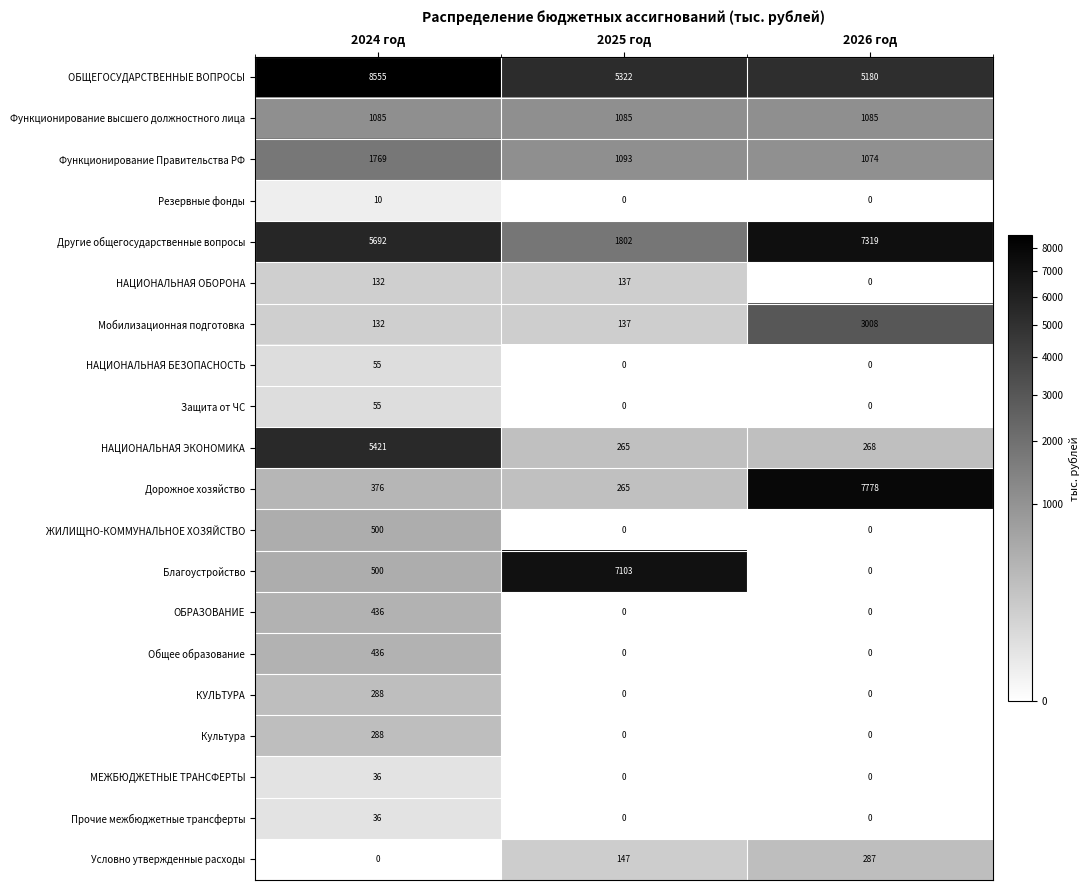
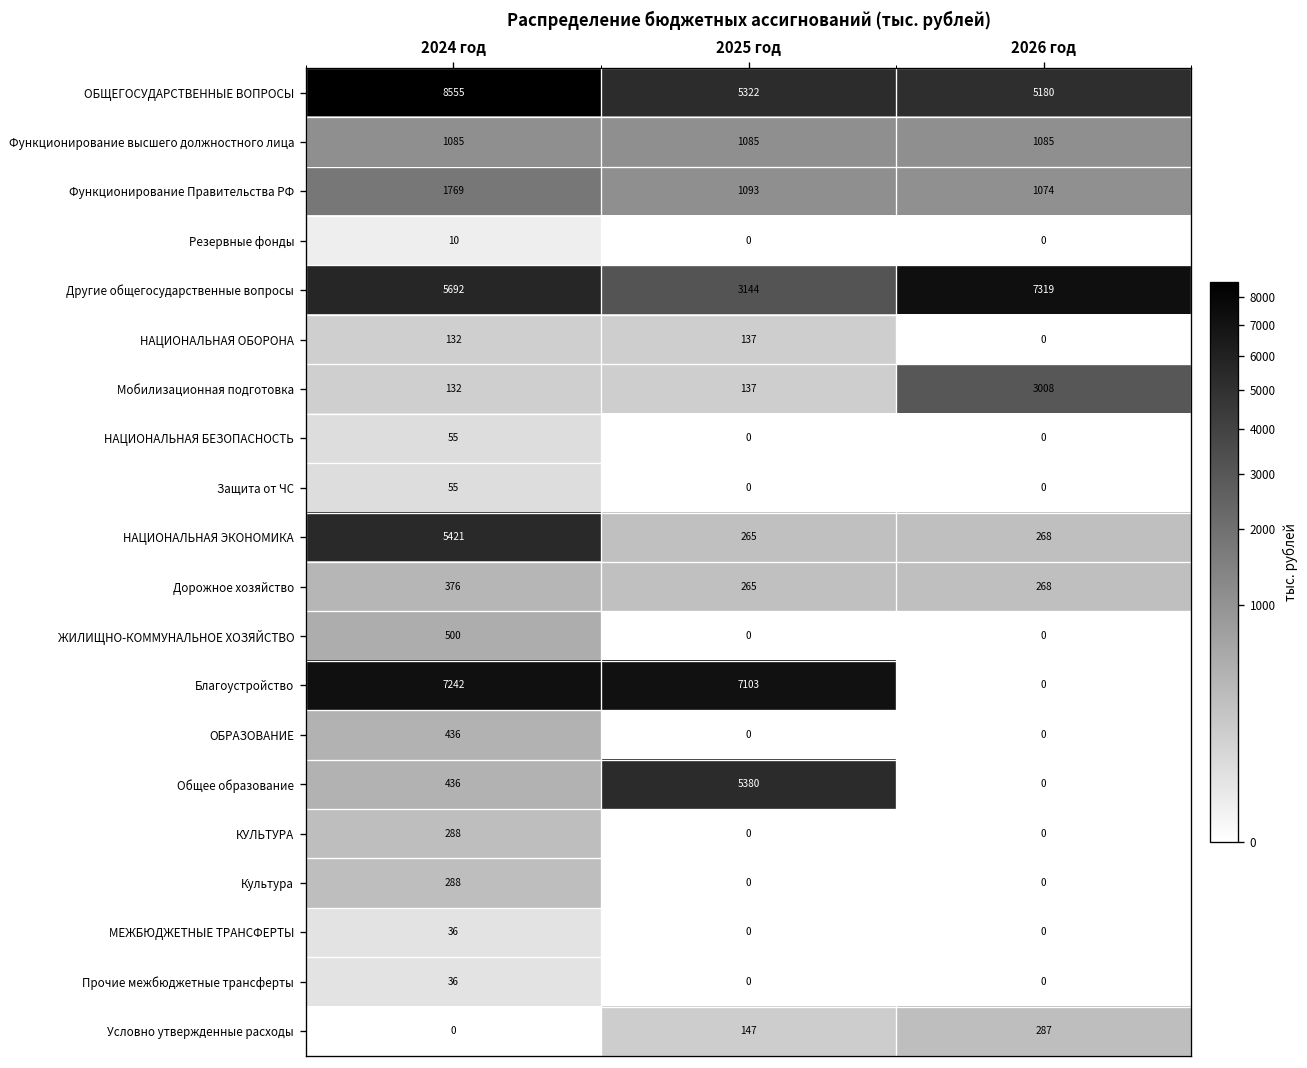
  {
    "ОБЩЕГОСУДАРСТВЕННЫЕ ВОПРОСЫ": {
      "2024 год": 8555,
      "2025 год": 5322,
      "2026 год": 5180
    },
    "Функционирование высшего должностного лица": {
      "2024 год": 1085,
      "2025 год": 1085,
      "2026 год": 1085
    },
    "Функционирование Правительства РФ": {
      "2024 год": 1769,
      "2025 год": 1093,
      "2026 год": 1074
    },
    "Резервные фонды": {
      "2024 год": 10,
      "2025 год": 0,
      "2026 год": 0
    },
    "Другие общегосударственные вопросы": {
      "2024 год": 5692,
-     "2025 год": 1802,
+     "2025 год": 3144,
      "2026 год": 7319
    },
    "НАЦИОНАЛЬНАЯ ОБОРОНА": {
      "2024 год": 132,
      "2025 год": 137,
      "2026 год": 0
    },
    "Мобилизационная подготовка": {
      "2024 год": 132,
      "2025 год": 137,
      "2026 год": 3008
    },
    "НАЦИОНАЛЬНАЯ БЕЗОПАСНОСТЬ": {
      "2024 год": 55,
      "2025 год": 0,
      "2026 год": 0
    },
    "Защита от ЧС": {
      "2024 год": 55,
      "2025 год": 0,
      "2026 год": 0
    },
    "НАЦИОНАЛЬНАЯ ЭКОНОМИКА": {
      "2024 год": 5421,
      "2025 год": 265,
      "2026 год": 268
    },
    "Дорожное хозяйство": {
      "2024 год": 376,
      "2025 год": 265,
-     "2026 год": 7778
+     "2026 год": 268
    },
    "ЖИЛИЩНО-КОММУНАЛЬНОЕ ХОЗЯЙСТВО": {
      "2024 год": 500,
      "2025 год": 0,
      "2026 год": 0
    },
    "Благоустройство": {
-     "2024 год": 500,
+     "2024 год": 7242,
      "2025 год": 7103,
      "2026 год": 0
    },
    "ОБРАЗОВАНИЕ": {
      "2024 год": 436,
      "2025 год": 0,
      "2026 год": 0
    },
    "Общее образование": {
      "2024 год": 436,
-     "2025 год": 0,
+     "2025 год": 5380,
      "2026 год": 0
    },
    "КУЛЬТУРА": {
      "2024 год": 288,
      "2025 год": 0,
      "2026 год": 0
    },
    "Культура": {
      "2024 год": 288,
      "2025 год": 0,
      "2026 год": 0
    },
    "МЕЖБЮДЖЕТНЫЕ ТРАНСФЕРТЫ": {
      "2024 год": 36,
      "2025 год": 0,
      "2026 год": 0
    },
    "Прочие межбюджетные трансферты": {
      "2024 год": 36,
      "2025 год": 0,
      "2026 год": 0
    },
    "Условно утвержденные расходы": {
      "2024 год": 0,
      "2025 год": 147,
      "2026 год": 287
    }
  }
